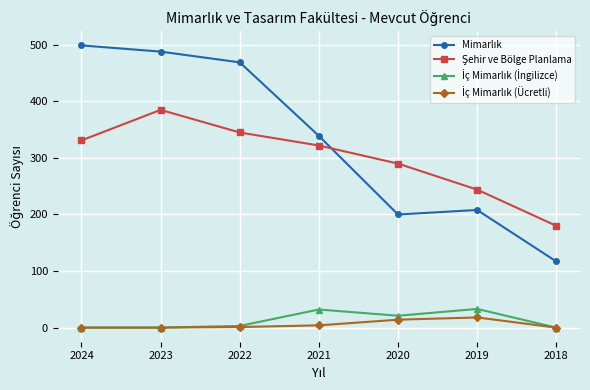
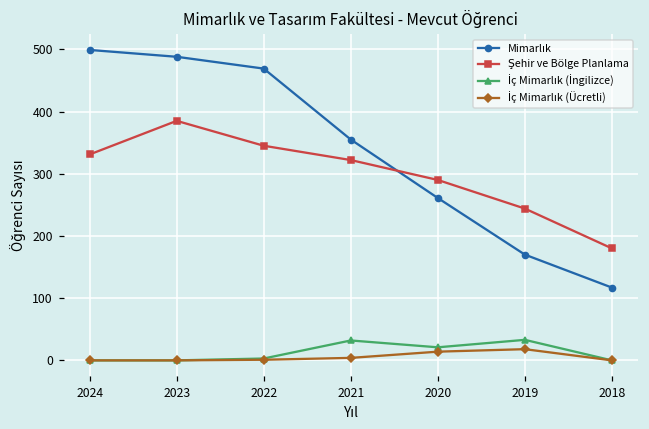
  {
    "Mimarlık": {
      "2024": 500,
      "2023": 490,
      "2022": 470,
-     "2021": 340,
-     "2020": 200,
-     "2019": 210,
+     "2021": 360,
+     "2020": 260,
+     "2019": 170,
      "2018": 120
    },
    "İç Mimarlık (İngilizce)": {
      "2021": 30,
      "2020": 20,
      "2019": 30
    }
  }
